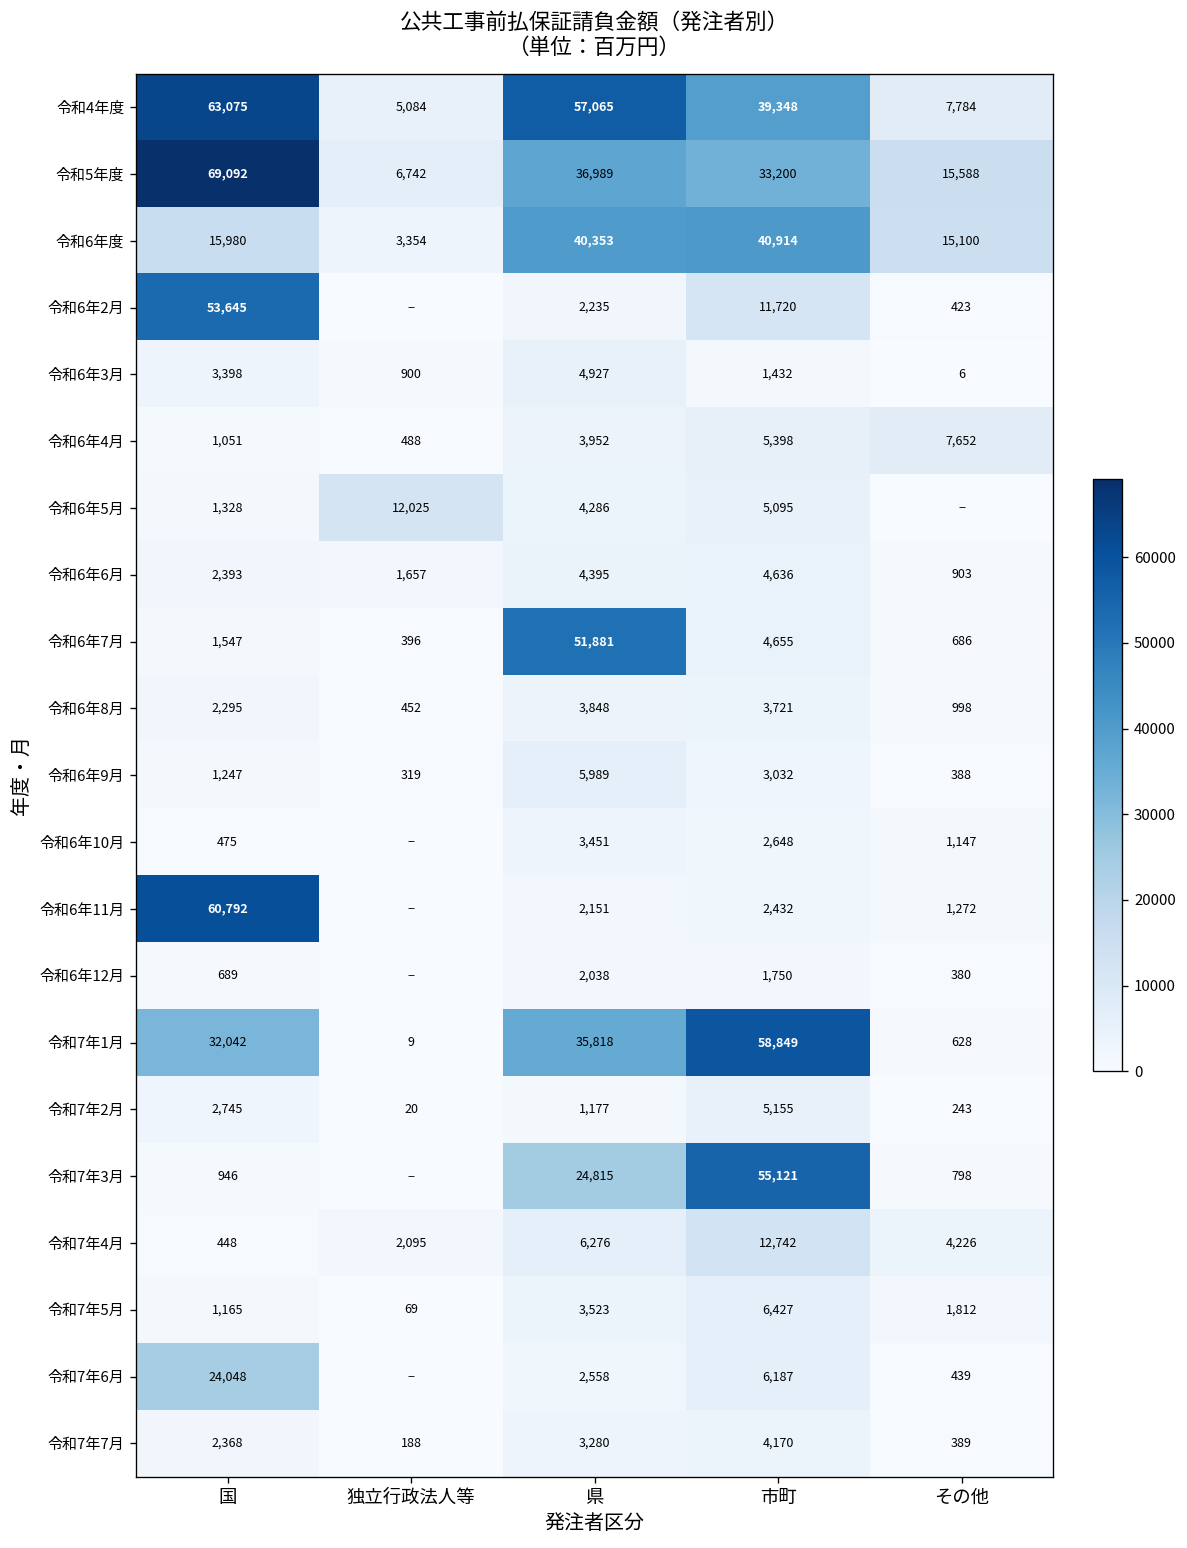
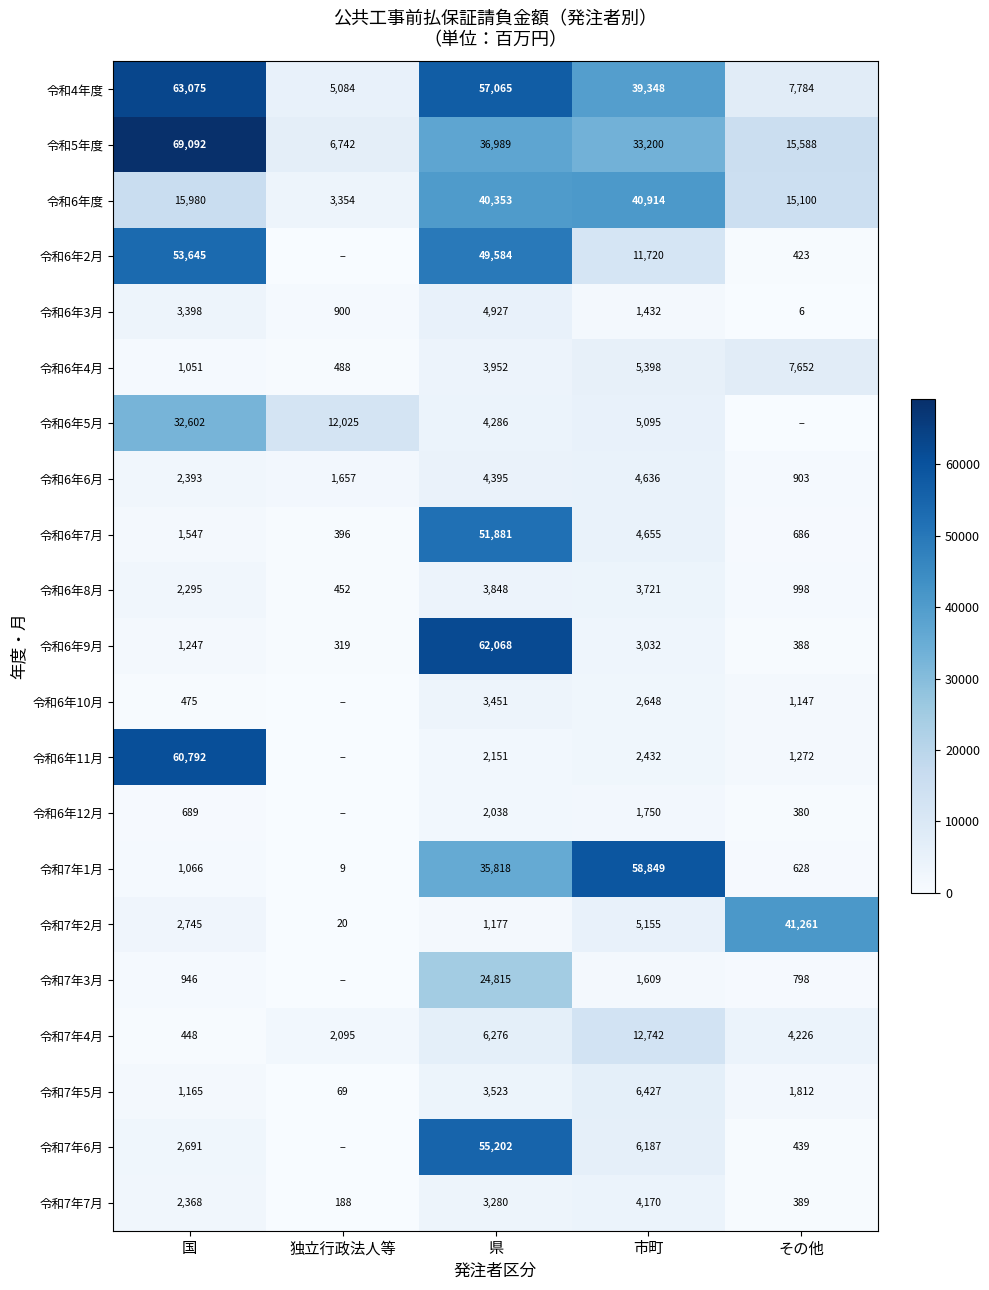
  {
    "令和4年度": {
      "国": "63,075",
      "独立行政法人等": "5,084",
      "県": "57,065",
      "市町": "39,348",
      "その他": "7,784"
    },
    "令和5年度": {
      "国": "69,092",
      "独立行政法人等": "6,742",
      "県": "36,989",
      "市町": "33,200",
      "その他": "15,588"
    },
    "令和6年度": {
      "国": "15,980",
      "独立行政法人等": "3,354",
      "県": "40,353",
      "市町": "40,914",
      "その他": "15,100"
    },
    "令和6年2月": {
      "国": "53,645",
-     "県": "2,235",
+     "県": "49,584",
      "市町": "11,720",
      "その他": "423"
    },
    "令和6年3月": {
      "国": "3,398",
      "独立行政法人等": "900",
      "県": "4,927",
      "市町": "1,432",
      "その他": "6"
    },
    "令和6年4月": {
      "国": "1,051",
      "独立行政法人等": "488",
      "県": "3,952",
      "市町": "5,398",
      "その他": "7,652"
    },
    "令和6年5月": {
-     "国": "1,328",
+     "国": "32,602",
      "独立行政法人等": "12,025",
      "県": "4,286",
      "市町": "5,095"
    },
    "令和6年6月": {
      "国": "2,393",
      "独立行政法人等": "1,657",
      "県": "4,395",
      "市町": "4,636",
      "その他": "903"
    },
    "令和6年7月": {
      "国": "1,547",
      "独立行政法人等": "396",
      "県": "51,881",
      "市町": "4,655",
      "その他": "686"
    },
    "令和6年8月": {
      "国": "2,295",
      "独立行政法人等": "452",
      "県": "3,848",
      "市町": "3,721",
      "その他": "998"
    },
    "令和6年9月": {
      "国": "1,247",
      "独立行政法人等": "319",
-     "県": "5,989",
+     "県": "62,068",
      "市町": "3,032",
      "その他": "388"
    },
    "令和6年10月": {
      "国": "475",
      "県": "3,451",
      "市町": "2,648",
      "その他": "1,147"
    },
    "令和6年11月": {
      "国": "60,792",
      "県": "2,151",
      "市町": "2,432",
      "その他": "1,272"
    },
    "令和6年12月": {
      "国": "689",
      "県": "2,038",
      "市町": "1,750",
      "その他": "380"
    },
    "令和7年1月": {
-     "国": "32,042",
+     "国": "1,066",
      "独立行政法人等": "9",
      "県": "35,818",
      "市町": "58,849",
      "その他": "628"
    },
    "令和7年2月": {
      "国": "2,745",
      "独立行政法人等": "20",
      "県": "1,177",
      "市町": "5,155",
-     "その他": "243"
+     "その他": "41,261"
    },
    "令和7年3月": {
      "国": "946",
      "県": "24,815",
-     "市町": "55,121",
+     "市町": "1,609",
      "その他": "798"
    },
    "令和7年4月": {
      "国": "448",
      "独立行政法人等": "2,095",
      "県": "6,276",
      "市町": "12,742",
      "その他": "4,226"
    },
    "令和7年5月": {
      "国": "1,165",
      "独立行政法人等": "69",
      "県": "3,523",
      "市町": "6,427",
      "その他": "1,812"
    },
    "令和7年6月": {
-     "国": "24,048",
-     "県": "2,558",
+     "国": "2,691",
+     "県": "55,202",
      "市町": "6,187",
      "その他": "439"
    },
    "令和7年7月": {
      "国": "2,368",
      "独立行政法人等": "188",
      "県": "3,280",
      "市町": "4,170",
      "その他": "389"
    }
  }
